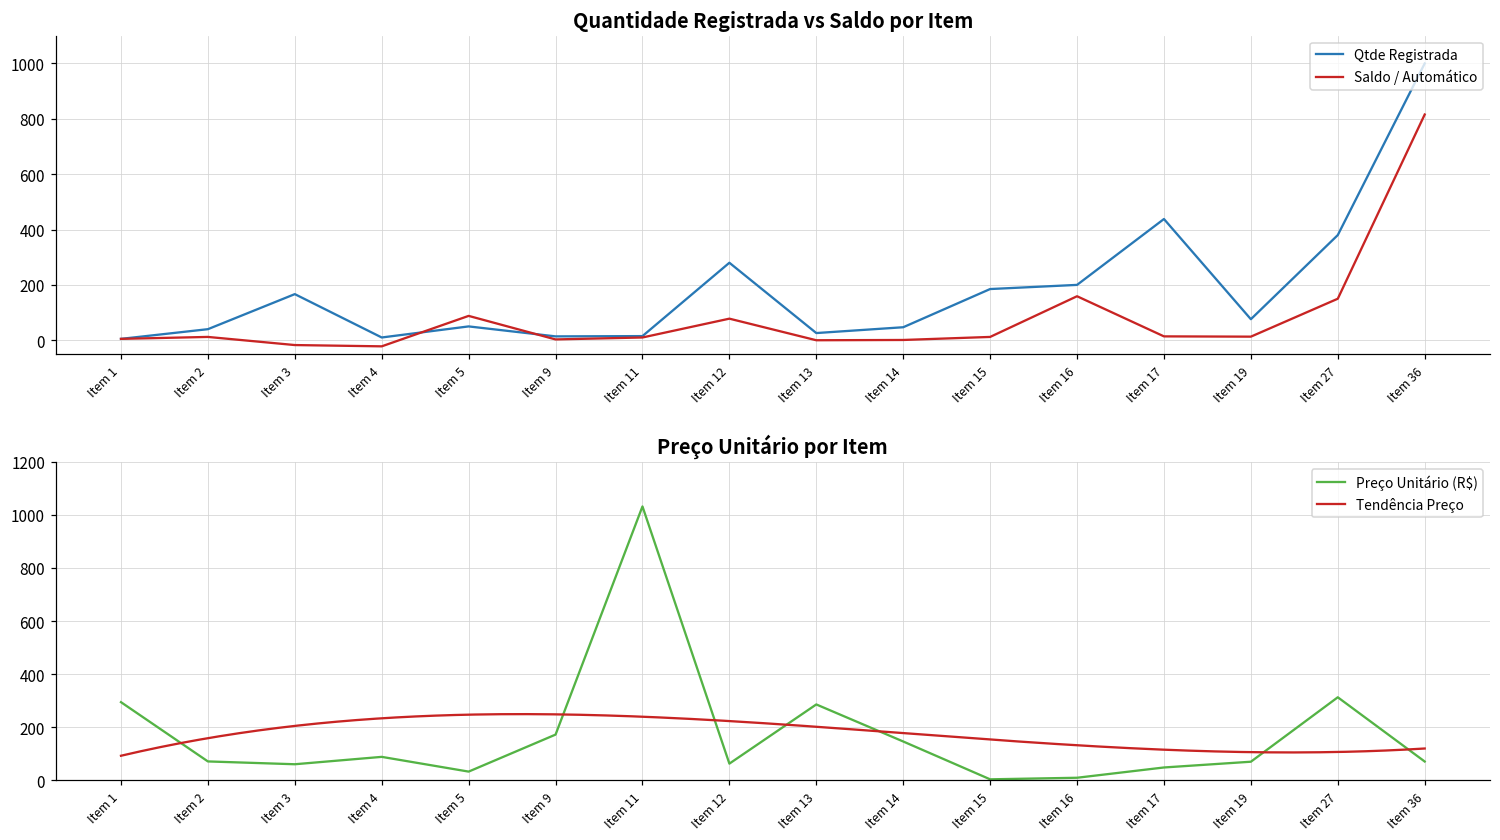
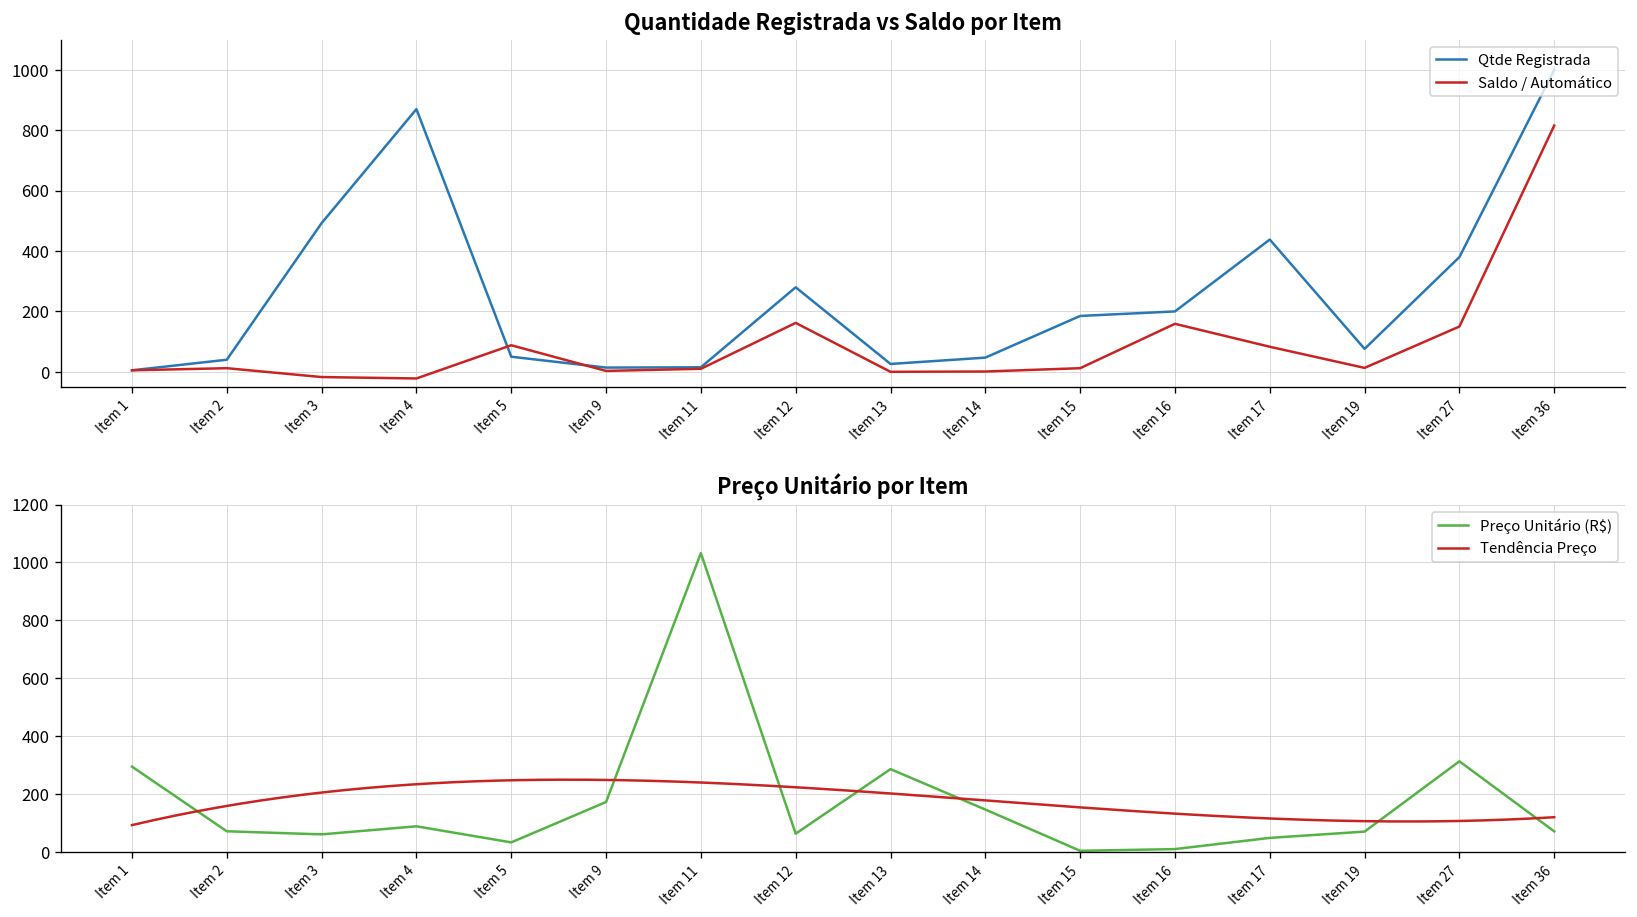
  {
    "Quantidade Registrada vs Saldo por Item": {
      "Qtde Registrada": {
        "Item 2": 40,
-       "Item 3": 170,
-       "Item 4": 10,
+       "Item 3": 490,
+       "Item 4": 870,
        "Item 5": 50,
        "Item 9": 10,
        "Item 12": 280,
        "Item 13": 30,
        "Item 14": 50,
        "Item 15": 190,
        "Item 16": 200,
        "Item 17": 440,
        "Item 19": 80,
        "Item 27": 380
      },
      "Saldo / Automático": {
        "Item 2": 10,
        "Item 3": -20,
        "Item 4": -20,
        "Item 5": 90,
        "Item 9": 0,
-       "Item 12": 80,
+       "Item 12": 160,
        "Item 13": 0,
        "Item 14": 0,
        "Item 15": 10,
        "Item 16": 160,
-       "Item 17": 10,
+       "Item 17": 80,
        "Item 19": 10,
        "Item 27": 150,
        "Item 36": 820
      }
    },
    "Preço Unitário por Item": {
      "Preço Unitário (R$)": {
        "Item 1": 290,
        "Item 2": 70,
        "Item 3": 60,
        "Item 4": 90,
        "Item 5": 30,
        "Item 9": 170,
        "Item 11": 1030,
        "Item 12": 60,
        "Item 13": 290,
        "Item 14": 150,
        "Item 15": 0,
        "Item 16": 10,
        "Item 17": 50,
        "Item 19": 70,
        "Item 27": 310,
        "Item 36": 70
      },
      "Tendência Preço": {
        "Item 1": 90,
        "Item 36": 120
      }
    }
  }
